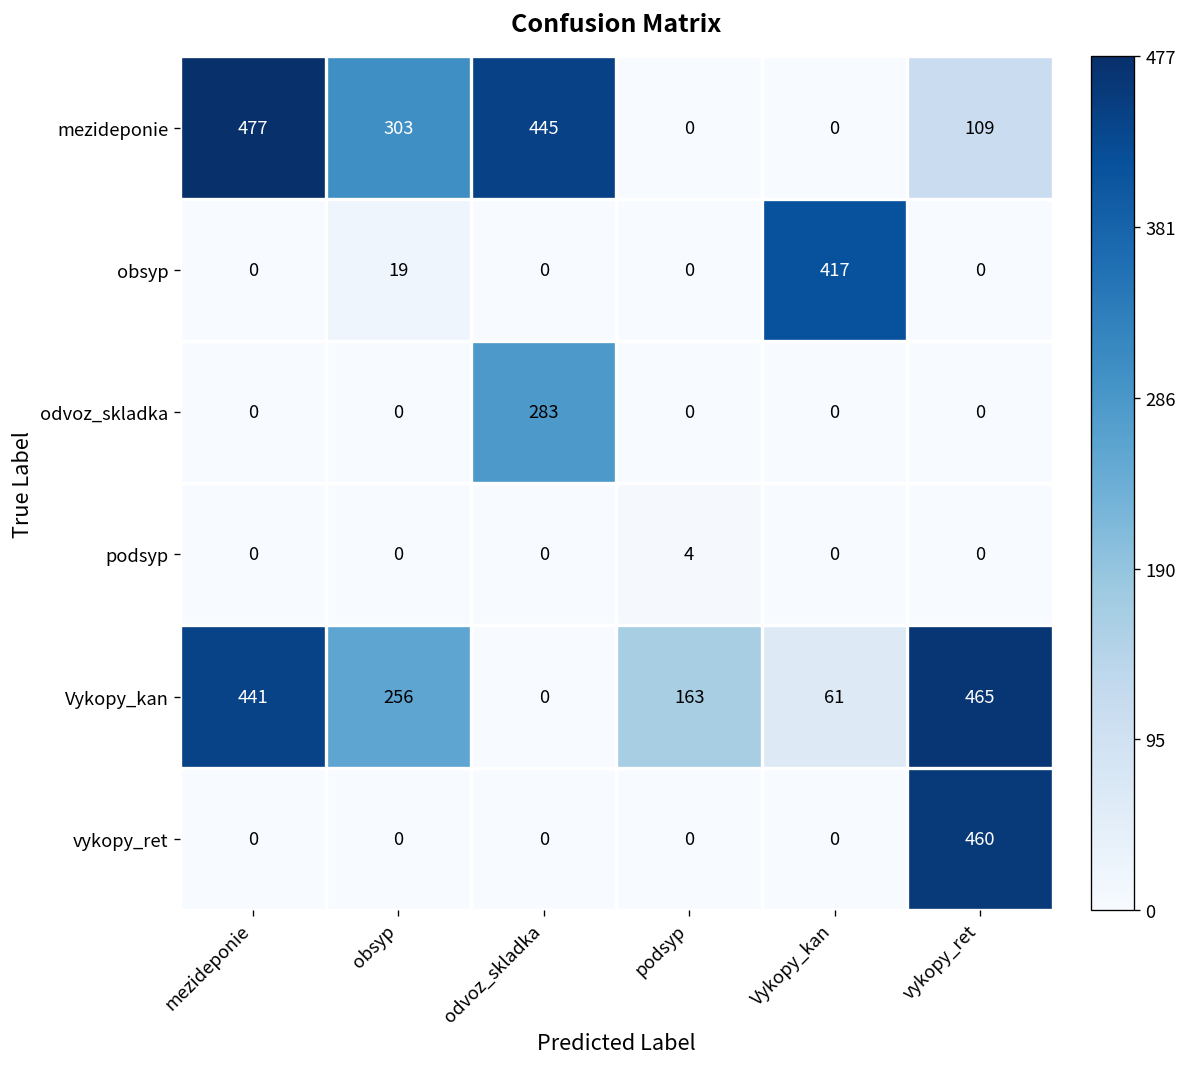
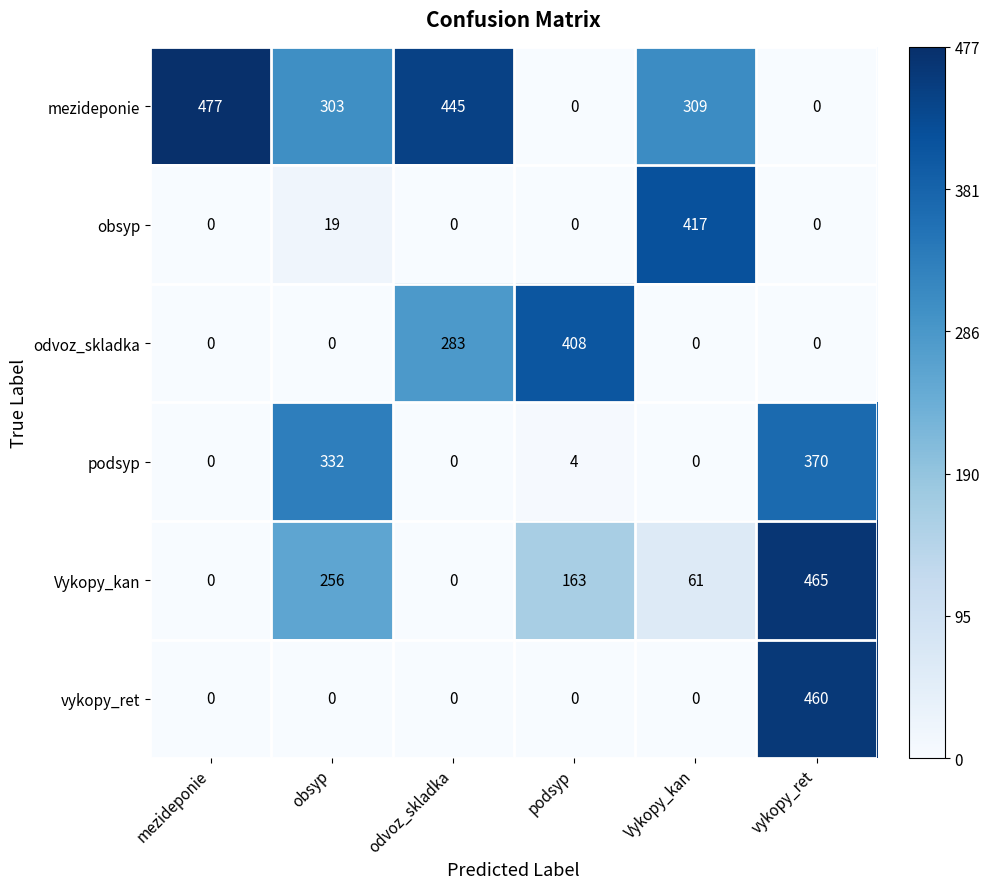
  {
    "mezideponie": {
      "mezideponie": 477,
      "obsyp": 303,
      "odvoz_skladka": 445,
      "podsyp": 0,
-     "Vykopy_kan": 0,
-     "vykopy_ret": 109
+     "Vykopy_kan": 309,
+     "vykopy_ret": 0
    },
    "obsyp": {
      "mezideponie": 0,
      "obsyp": 19,
      "odvoz_skladka": 0,
      "podsyp": 0,
      "Vykopy_kan": 417,
      "vykopy_ret": 0
    },
    "odvoz_skladka": {
      "mezideponie": 0,
      "obsyp": 0,
      "odvoz_skladka": 283,
-     "podsyp": 0,
+     "podsyp": 408,
      "Vykopy_kan": 0,
      "vykopy_ret": 0
    },
    "podsyp": {
      "mezideponie": 0,
-     "obsyp": 0,
+     "obsyp": 332,
      "odvoz_skladka": 0,
      "podsyp": 4,
      "Vykopy_kan": 0,
-     "vykopy_ret": 0
+     "vykopy_ret": 370
    },
    "Vykopy_kan": {
-     "mezideponie": 441,
+     "mezideponie": 0,
      "obsyp": 256,
      "odvoz_skladka": 0,
      "podsyp": 163,
      "Vykopy_kan": 61,
      "vykopy_ret": 465
    },
    "vykopy_ret": {
      "mezideponie": 0,
      "obsyp": 0,
      "odvoz_skladka": 0,
      "podsyp": 0,
      "Vykopy_kan": 0,
      "vykopy_ret": 460
    }
  }
